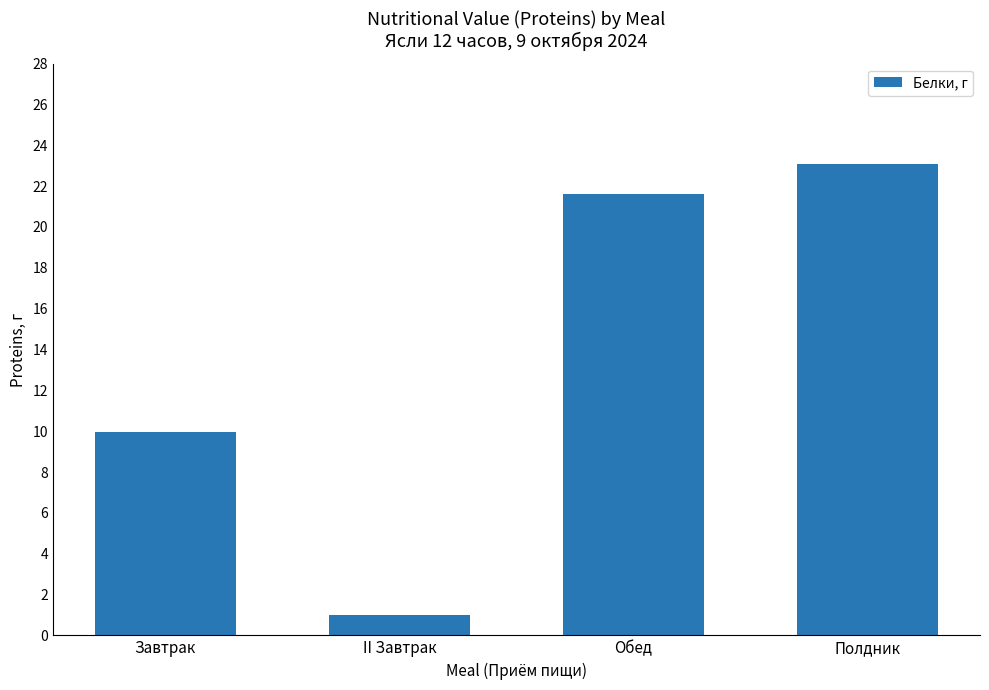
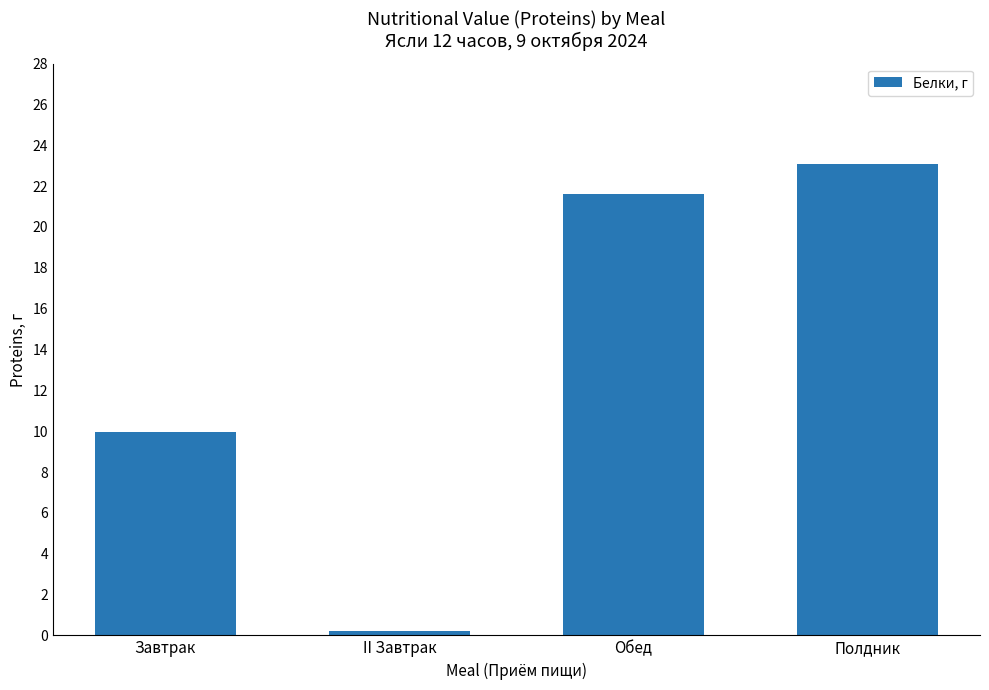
  {
    "Завтрак": 10.0,
-   "II Завтрак": 1.0,
+   "II Завтрак": 0.2,
    "Обед": 21.6,
    "Полдник": 23.1
  }
